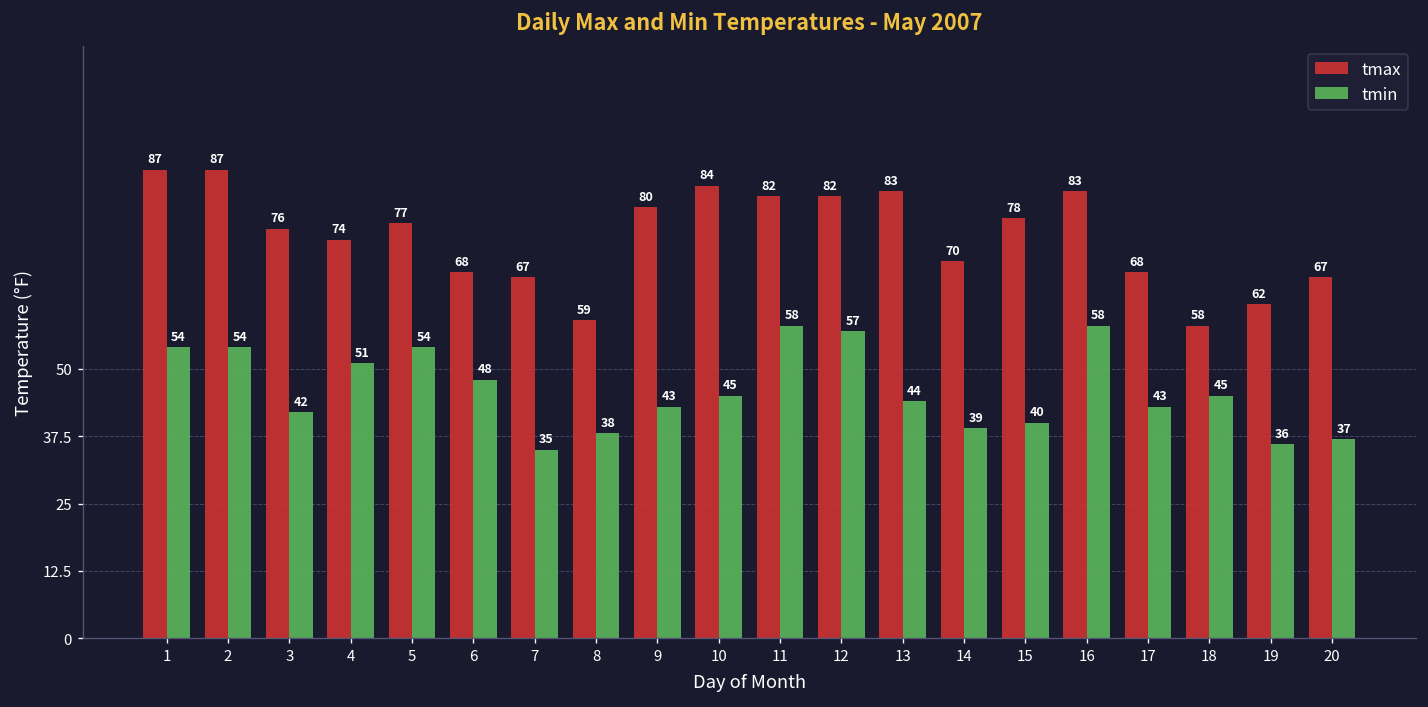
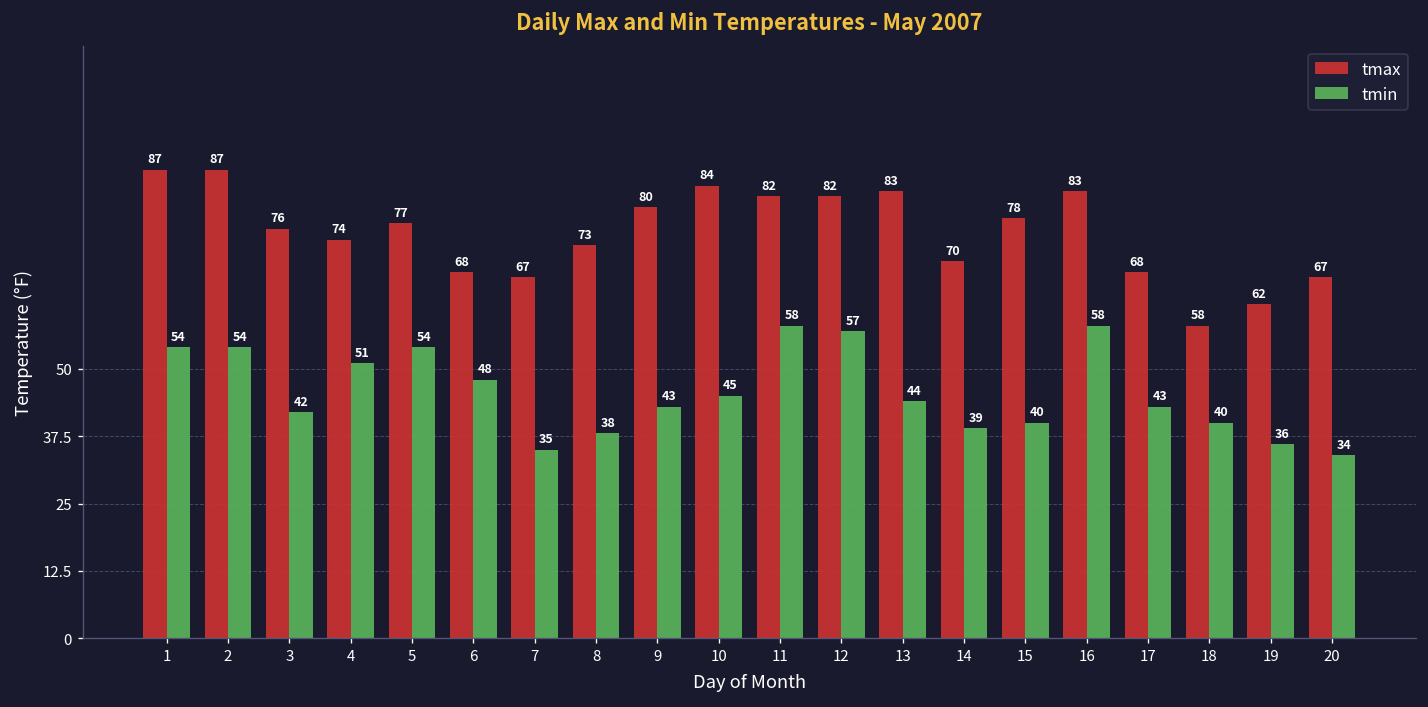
  {
    "tmax": {
      "1": 87,
      "2": 87,
      "3": 76,
      "4": 74,
      "5": 77,
      "6": 68,
      "7": 67,
-     "8": 59,
+     "8": 73,
      "9": 80,
      "10": 84,
      "11": 82,
      "12": 82,
      "13": 83,
      "14": 70,
      "15": 78,
      "16": 83,
      "17": 68,
      "18": 58,
      "19": 62,
      "20": 67
    },
    "tmin": {
      "1": 54,
      "2": 54,
      "3": 42,
      "4": 51,
      "5": 54,
      "6": 48,
      "7": 35,
      "8": 38,
      "9": 43,
      "10": 45,
      "11": 58,
      "12": 57,
      "13": 44,
      "14": 39,
      "15": 40,
      "16": 58,
      "17": 43,
-     "18": 45,
+     "18": 40,
      "19": 36,
-     "20": 37
+     "20": 34
    }
  }
